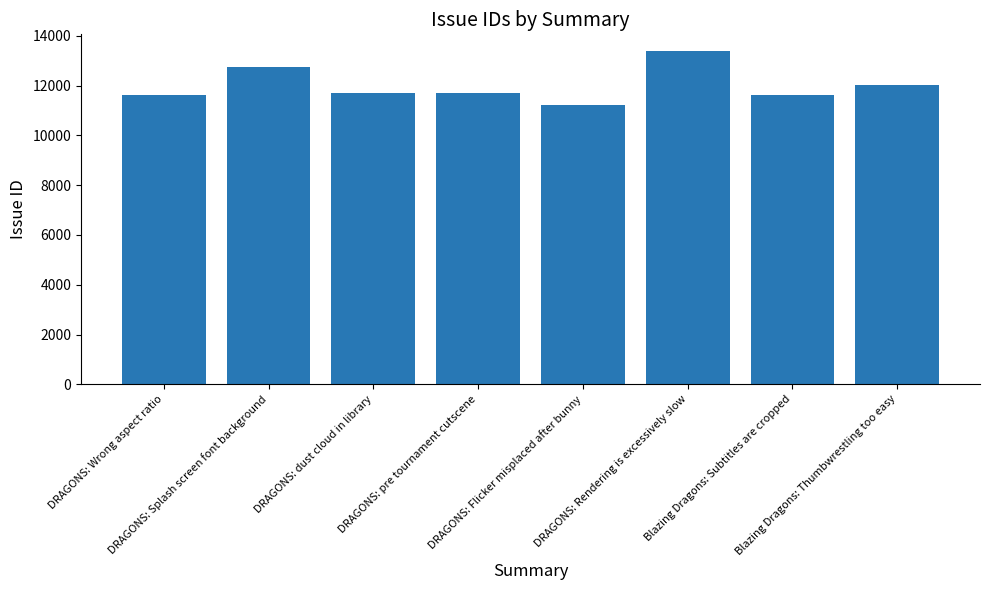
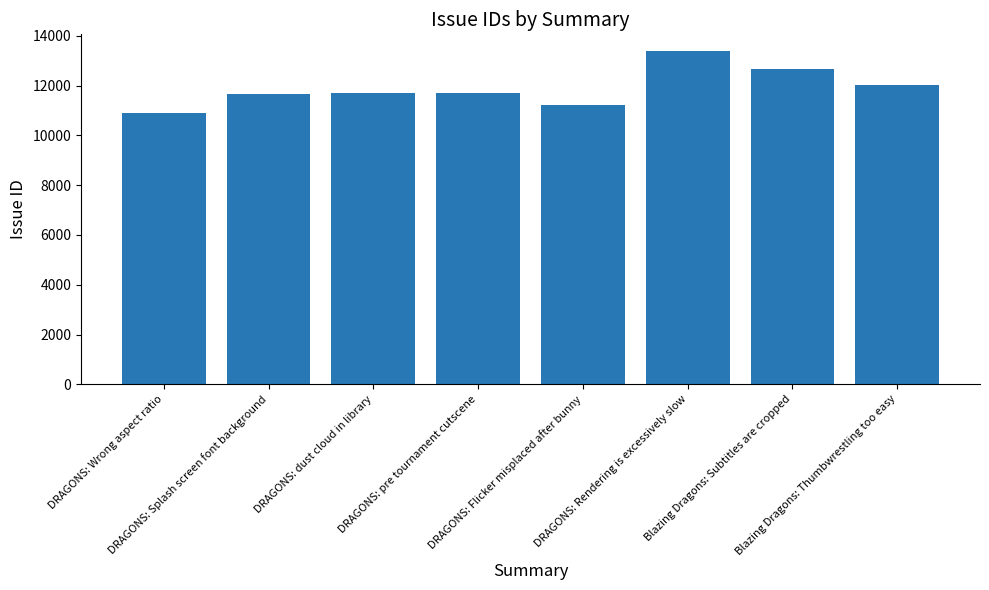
  {
-   "DRAGONS: Wrong aspect ratio": 11600,
-   "DRAGONS: Splash screen font background": 12800,
+   "DRAGONS: Wrong aspect ratio": 10900,
+   "DRAGONS: Splash screen font background": 11600,
    "DRAGONS: dust cloud in library": 11700,
    "DRAGONS: pre tournament cutscene": 11700,
    "DRAGONS: Flicker misplaced after bunny": 11200,
    "DRAGONS: Rendering is excessively slow": 13400,
-   "Blazing Dragons: Subtitles are cropped": 11600,
+   "Blazing Dragons: Subtitles are cropped": 12700,
    "Blazing Dragons: Thumbwrestling too easy": 12000
  }
